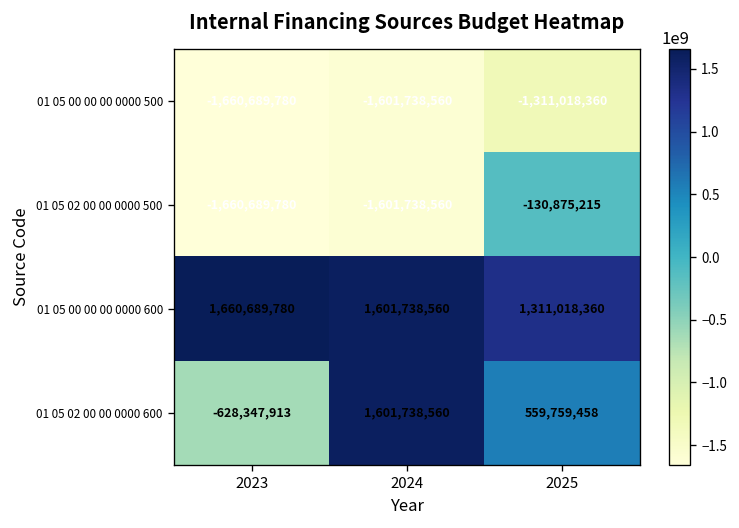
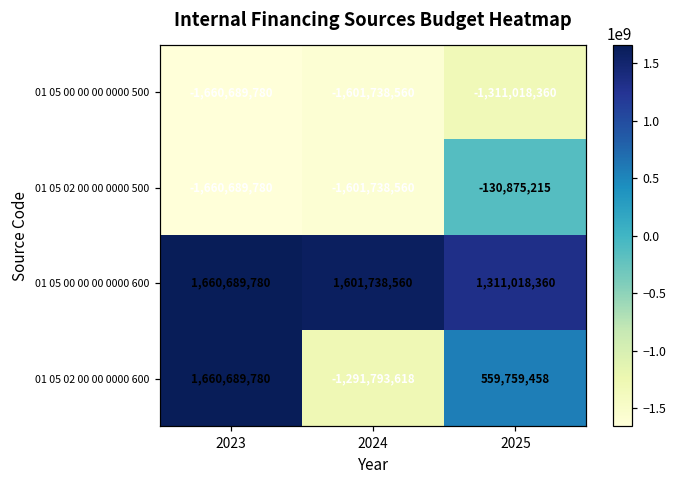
  {
    "01 05 00 00 00 0000 500": {
      "2025": "-1,311,018,360"
    },
    "01 05 02 00 00 0000 500": {
      "2025": "-130,875,215"
    },
    "01 05 00 00 00 0000 600": {
      "2023": "1,660,689,780",
      "2024": "1,601,738,560",
      "2025": "1,311,018,360"
    },
    "01 05 02 00 00 0000 600": {
-     "2023": "-628,347,913",
-     "2024": "1,601,738,560",
+     "2023": "1,660,689,780",
+     "2024": "-1,291,793,618",
      "2025": "559,759,458"
    }
  }
